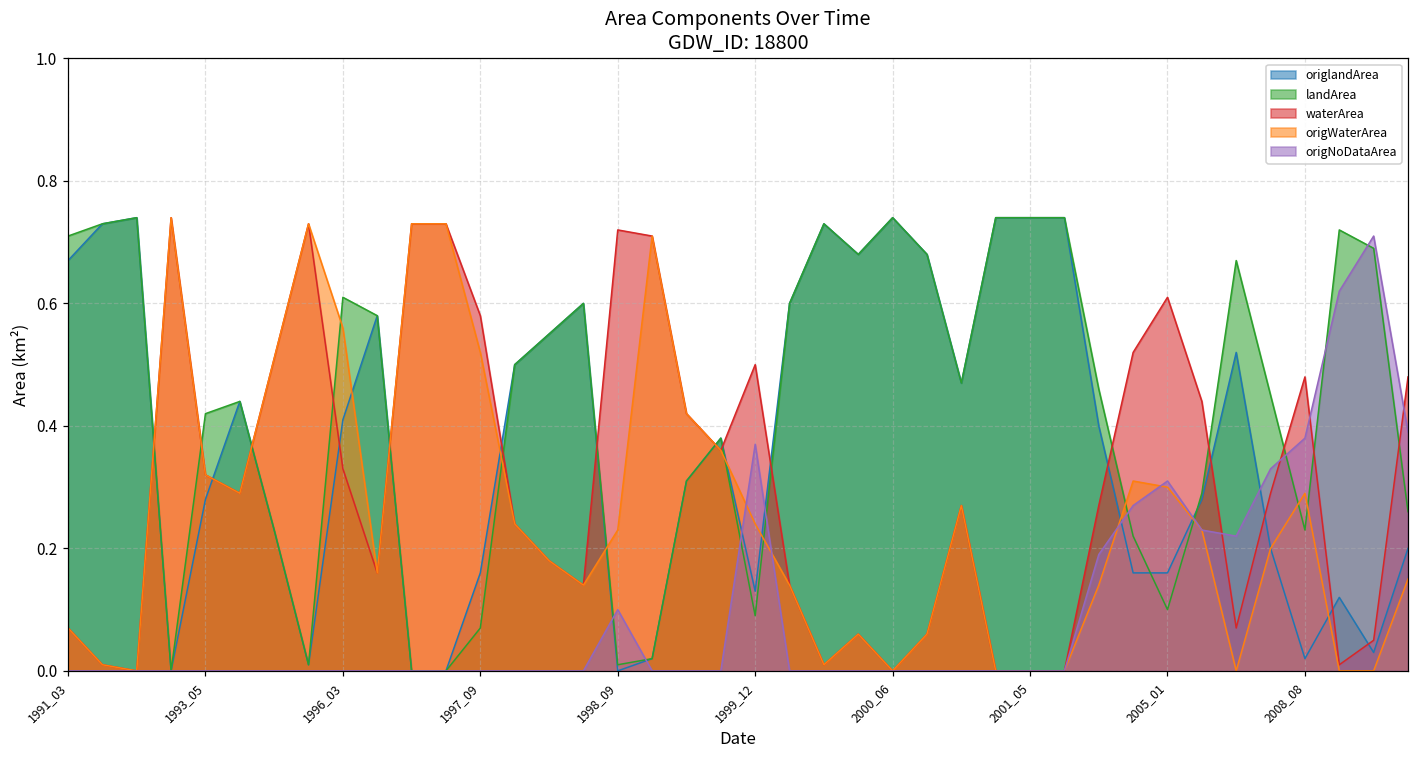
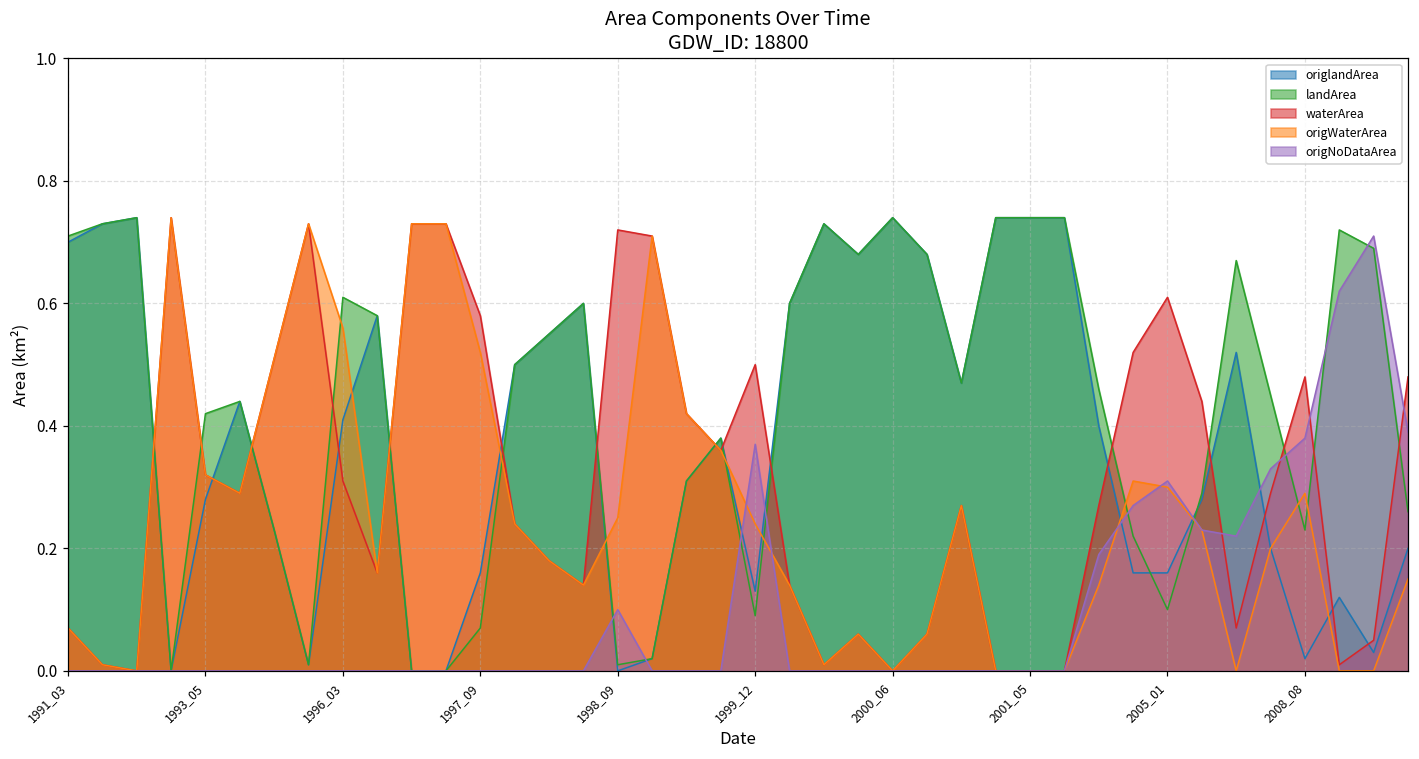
  {
    "origlandArea": {
-     "1991_03": 0.67,
+     "1991_03": 0.70,
      "1993_05": 0.28,
      "1996_03": 0.41,
      "1997_09": 0.16,
      "1998_09": 0.00,
      "1999_12": 0.13,
      "2005_01": 0.16,
      "2008_08": 0.02
    },
    "landArea": {
      "1991_03": 0.71,
      "1993_05": 0.42,
      "1996_03": 0.61,
      "1997_09": 0.07,
      "1998_09": 0.01,
      "1999_12": 0.09,
      "2005_01": 0.10,
      "2008_08": 0.23
    },
    "waterArea": {
-     "1996_03": 0.33,
+     "1996_03": 0.31,
      "1997_09": 0.58,
      "1998_09": 0.72,
      "1999_12": 0.50,
      "2005_01": 0.61,
      "2008_08": 0.48
    },
    "origWaterArea": {
      "1996_03": 0.56,
      "1997_09": 0.52,
-     "1998_09": 0.23,
+     "1998_09": 0.25,
      "1999_12": 0.24,
      "2005_01": 0.30,
      "2008_08": 0.29
    },
    "origNoDataArea": {
      "1991_03": 0.00,
      "1993_05": 0.00,
      "1996_03": 0.00,
      "1997_09": 0.00,
      "1998_09": 0.10,
      "1999_12": 0.37,
      "2005_01": 0.31,
      "2008_08": 0.38
    }
  }
